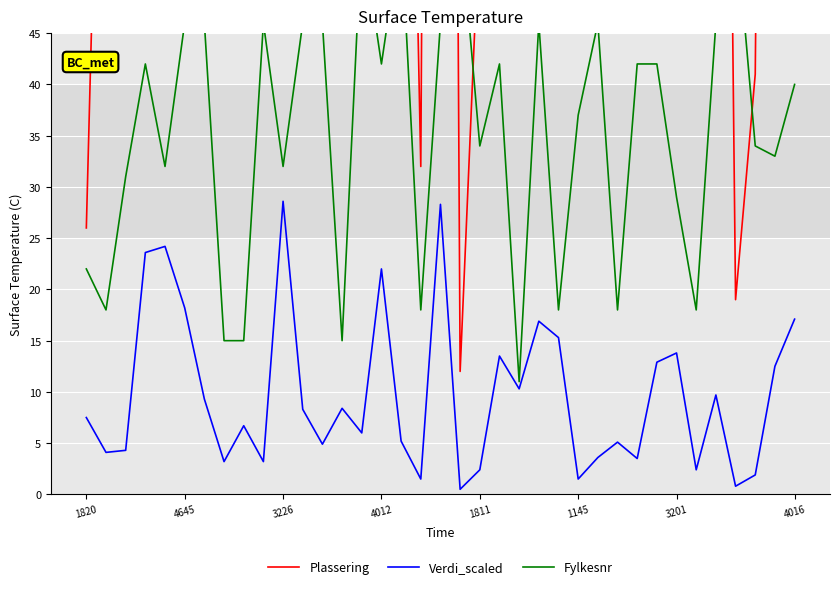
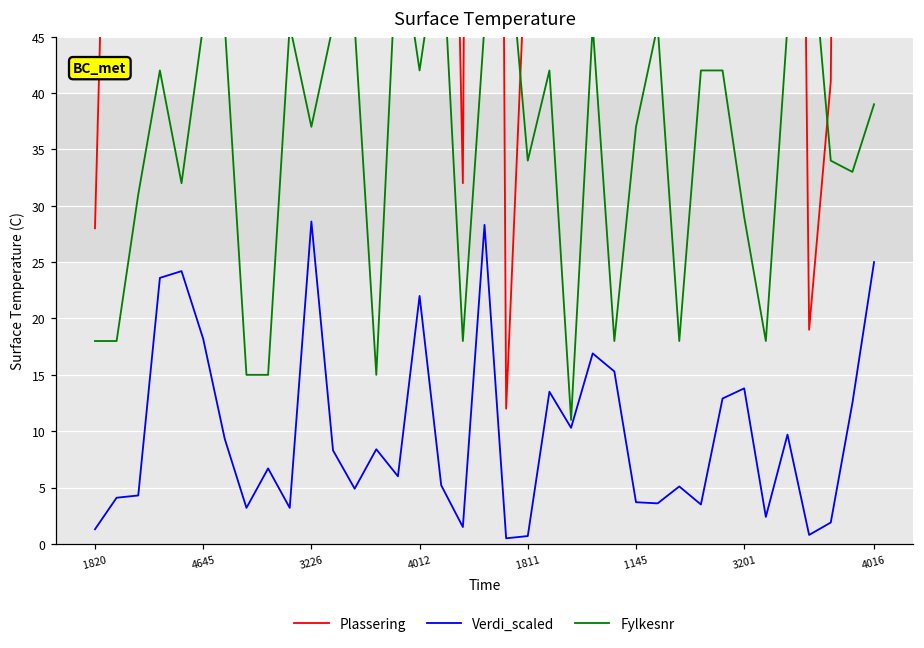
  {
    "Plassering": {
-     "1820": 26
+     "1820": 28
    },
    "Verdi_scaled": {
-     "1820": 7.5,
+     "1820": 1.3,
      "4645": 18.2,
      "3226": 28.6,
      "4012": 22.0,
-     "1811": 2.4,
-     "1145": 1.5,
+     "1811": 0.7,
+     "1145": 3.7,
      "3201": 13.8,
-     "4016": 17.1
+     "4016": 25.0
    },
    "Fylkesnr": {
-     "1820": 22,
-     "3226": 32,
+     "1820": 18,
+     "3226": 37,
      "4012": 42,
      "1811": 34,
      "1145": 37,
      "3201": 29,
-     "4016": 40
+     "4016": 39
    }
  }
